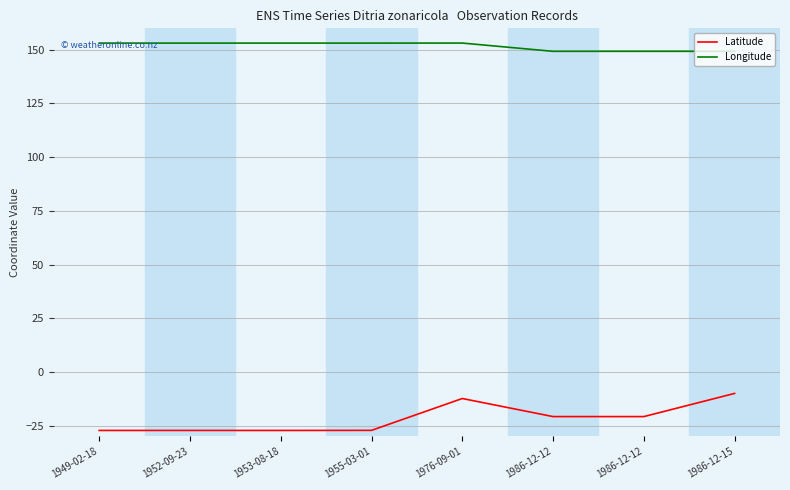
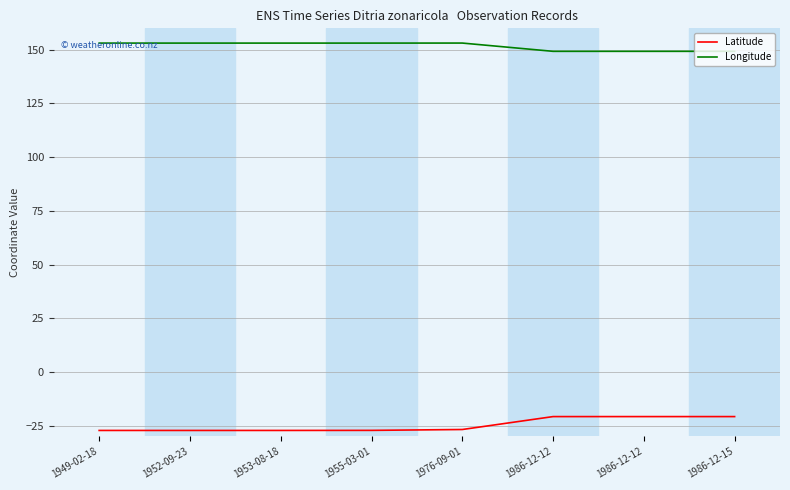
  {
    "Latitude": {
      "1949-02-18": -27,
      "1952-09-23": -27,
      "1953-08-18": -27,
      "1955-03-01": -27,
-     "1976-09-01": -12,
-     "1986-12-15": -10
+     "1976-09-01": -27,
+     "1986-12-15": -21
    },
    "Longitude": {
      "1949-02-18": 153,
      "1952-09-23": 153,
      "1953-08-18": 153,
      "1955-03-01": 153,
      "1976-09-01": 153
    }
  }
